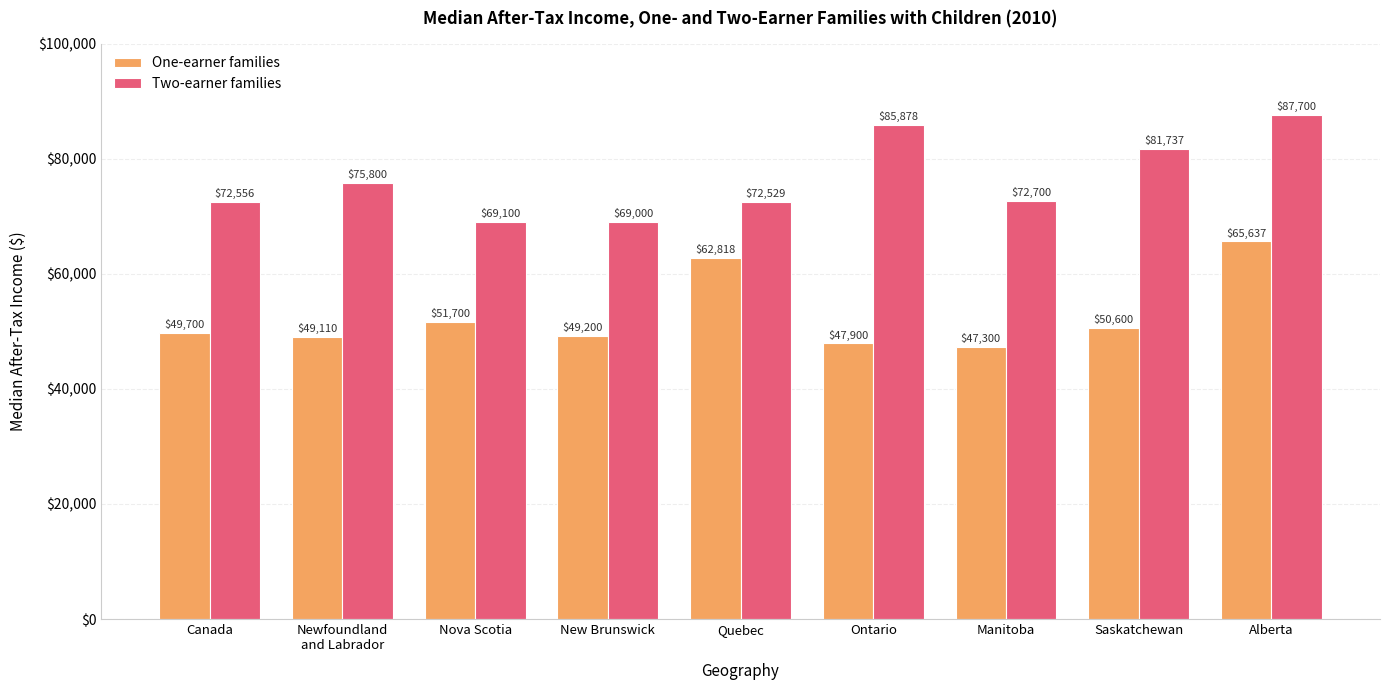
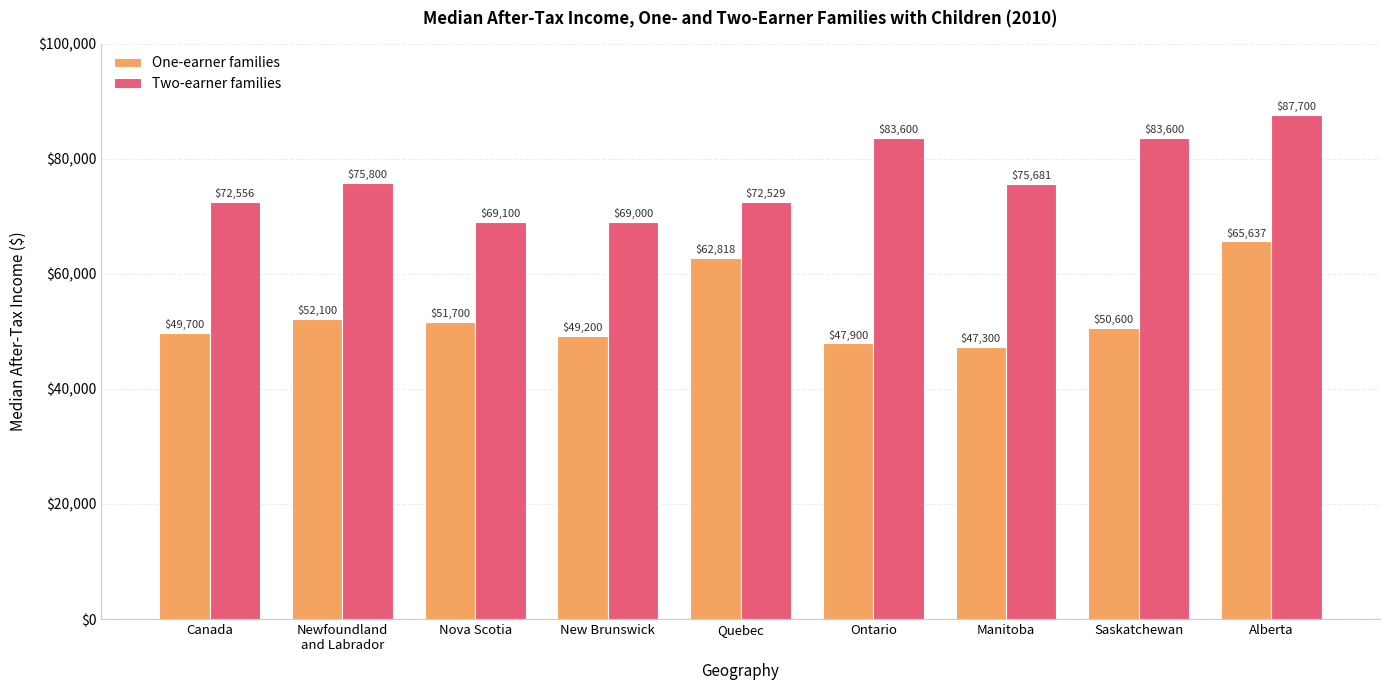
  {
    "One-earner families": {
      "Canada": "$49,700",
-     "Newfoundland and Labrador": "$49,110",
+     "Newfoundland and Labrador": "$52,100",
      "Nova Scotia": "$51,700",
      "New Brunswick": "$49,200",
      "Quebec": "$62,818",
      "Ontario": "$47,900",
      "Manitoba": "$47,300",
      "Saskatchewan": "$50,600",
      "Alberta": "$65,637"
    },
    "Two-earner families": {
      "Canada": "$72,556",
      "Newfoundland and Labrador": "$75,800",
      "Nova Scotia": "$69,100",
      "New Brunswick": "$69,000",
      "Quebec": "$72,529",
-     "Ontario": "$85,878",
-     "Manitoba": "$72,700",
-     "Saskatchewan": "$81,737",
+     "Ontario": "$83,600",
+     "Manitoba": "$75,681",
+     "Saskatchewan": "$83,600",
      "Alberta": "$87,700"
    }
  }
